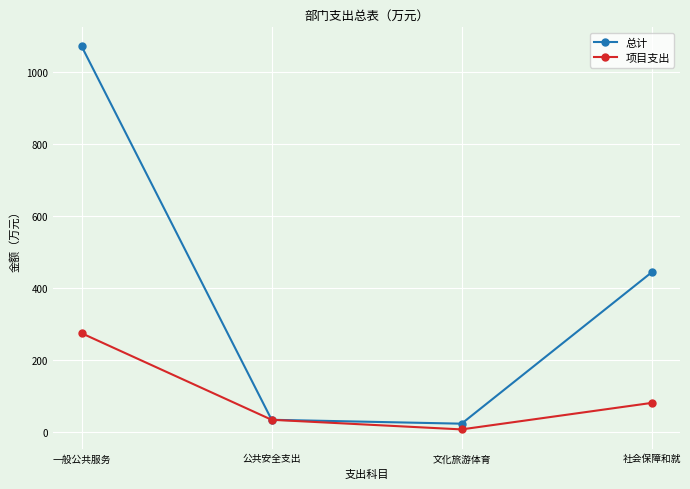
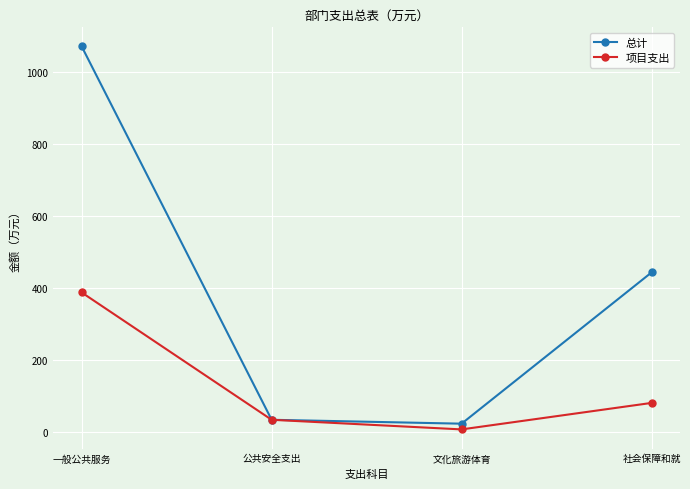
  {
    "总计": {
      "一般公共服务": 1070,
      "文化旅游体育": 20,
      "社会保障和就": 440
    },
    "项目支出": {
-     "一般公共服务": 270,
+     "一般公共服务": 390,
      "文化旅游体育": 10,
      "社会保障和就": 80
    }
  }
